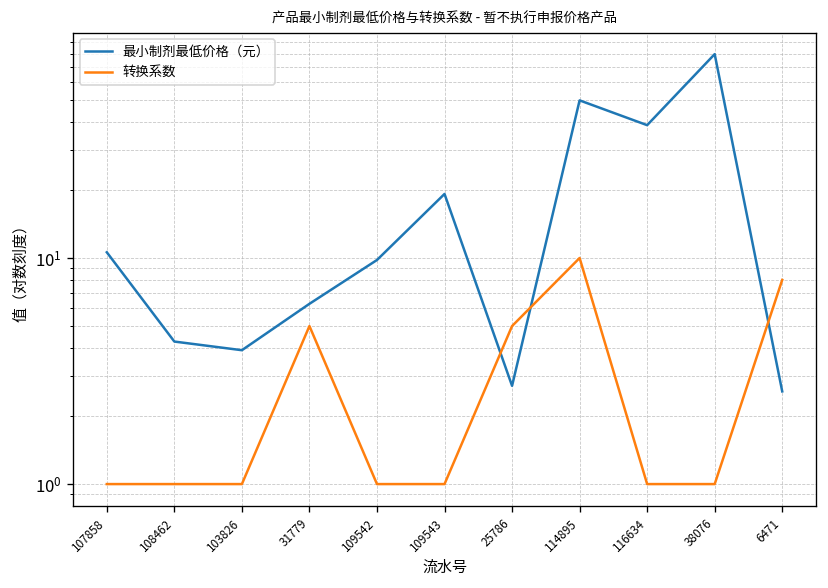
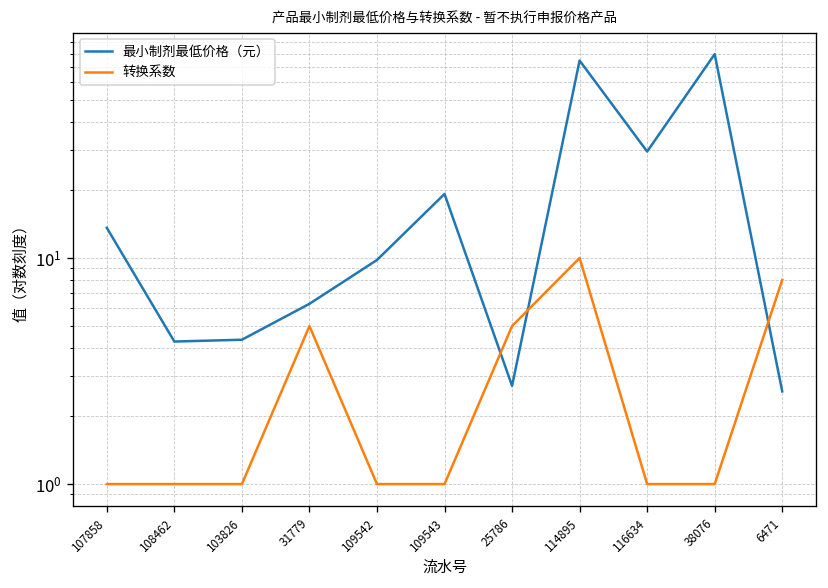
  {
    "最小制剂最低价格（元）": {
-     "107858": 11,
+     "107858": 14,
      "108462": 4.3,
-     "103826": 3.9,
+     "103826": 4.4,
      "31779": 6.3,
      "109542": 10,
      "109543": 19,
      "25786": 2.7,
-     "114895": 50,
-     "116634": 39,
+     "114895": 75,
+     "116634": 30,
      "38076": 80,
      "6471": 2.6
    },
    "转换系数": {
      "107858": 1.0,
      "108462": 1.0,
      "103826": 1.0,
      "31779": 5.0,
      "109542": 1.0,
      "109543": 1.0,
      "25786": 5.0,
      "114895": 10,
      "116634": 1.0,
      "38076": 1.0,
      "6471": 8.0
    }
  }
